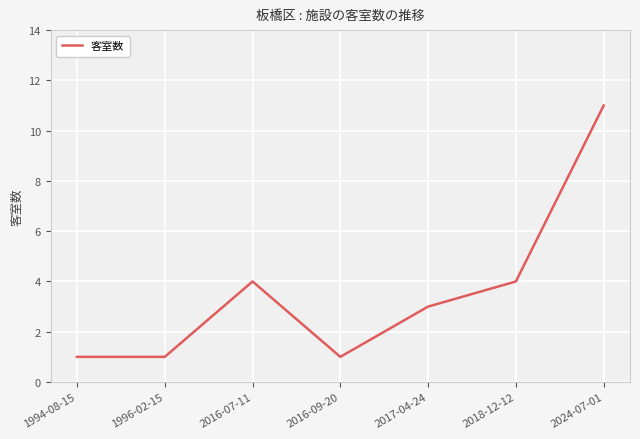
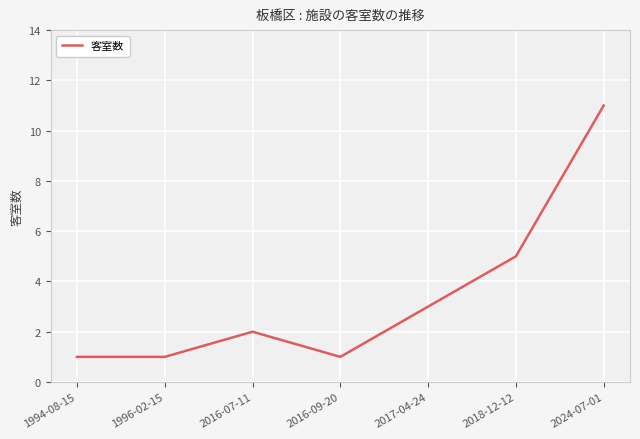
  {
    "1994-08-15": 1,
    "1996-02-15": 1,
-   "2016-07-11": 4,
+   "2016-07-11": 2,
    "2016-09-20": 1,
    "2017-04-24": 3,
-   "2018-12-12": 4,
+   "2018-12-12": 5,
    "2024-07-01": 11
  }
